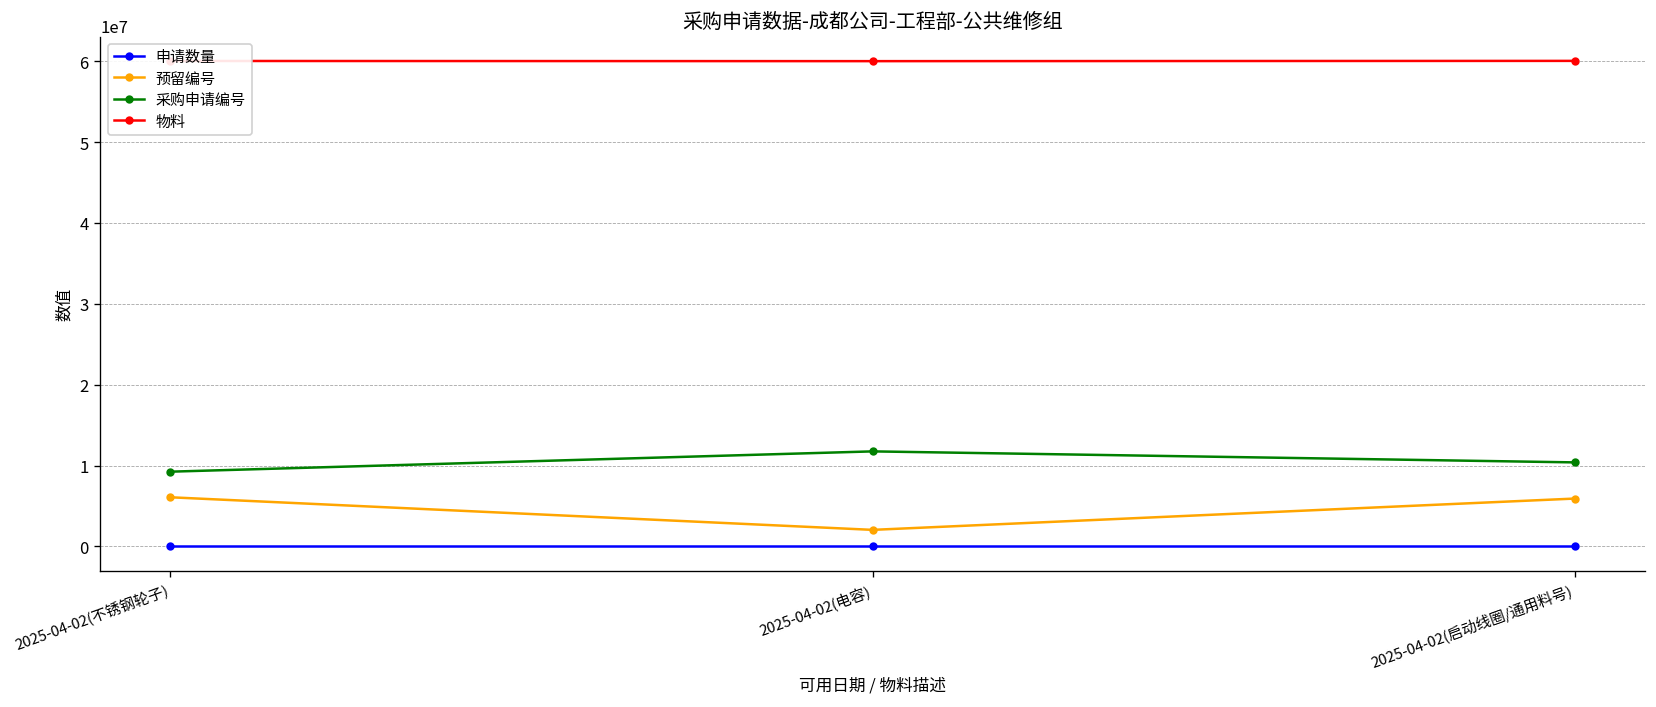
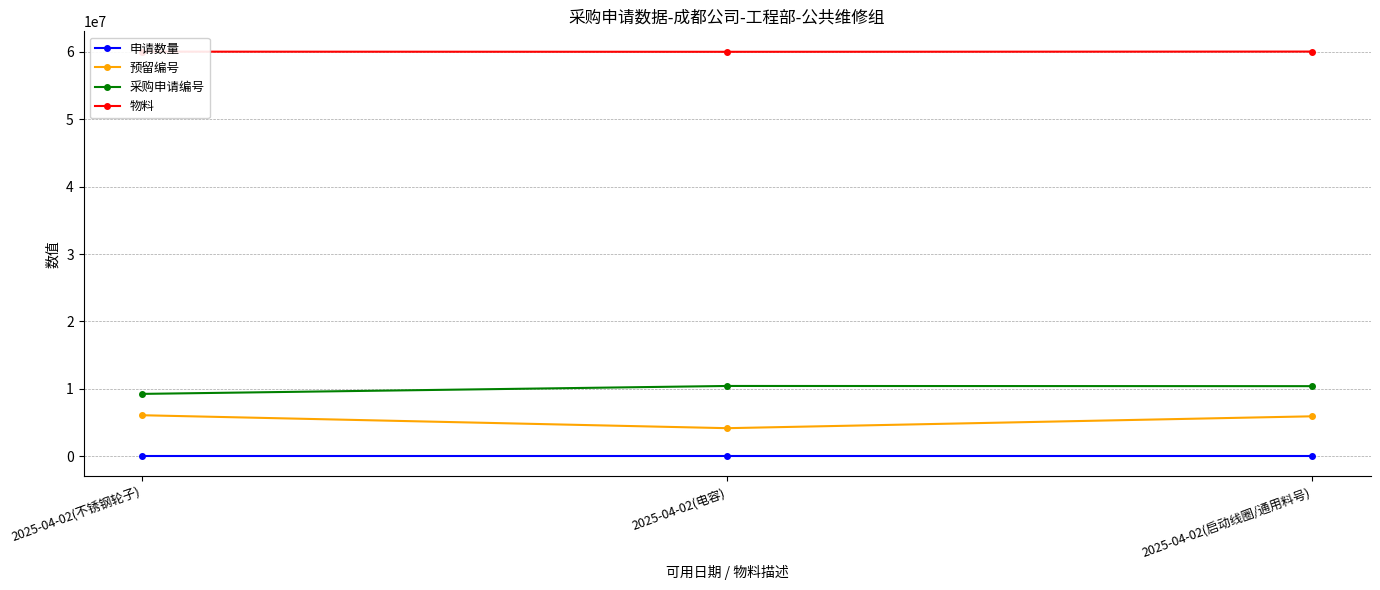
  {
    "申请数量": {
      "2025-04-02(不锈钢轮子)": 0,
      "2025-04-02(电容)": 0,
      "2025-04-02(启动线圈/通用料号)": 0
    },
    "预留编号": {
      "2025-04-02(不锈钢轮子)": 6000000,
-     "2025-04-02(电容)": 2000000,
+     "2025-04-02(电容)": 4000000,
      "2025-04-02(启动线圈/通用料号)": 6000000
    },
    "采购申请编号": {
      "2025-04-02(不锈钢轮子)": 9000000,
-     "2025-04-02(电容)": 12000000,
+     "2025-04-02(电容)": 10000000,
      "2025-04-02(启动线圈/通用料号)": 10000000
    },
    "物料": {
      "2025-04-02(电容)": 60000000,
      "2025-04-02(启动线圈/通用料号)": 60000000
    }
  }
